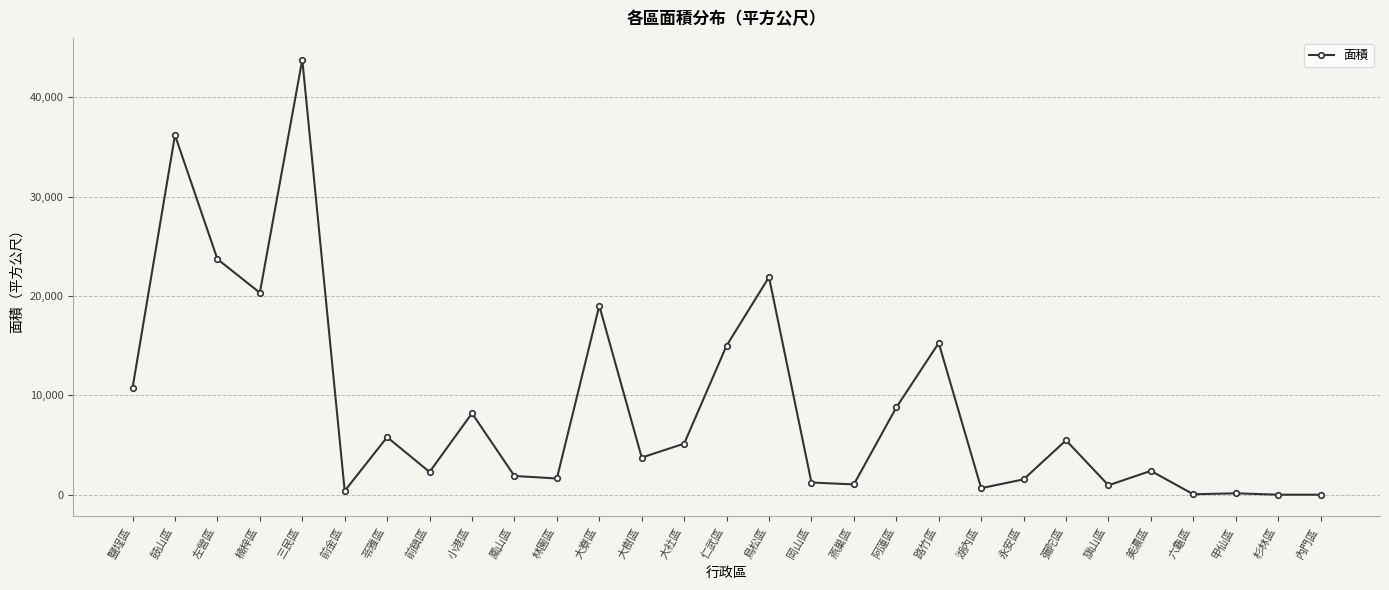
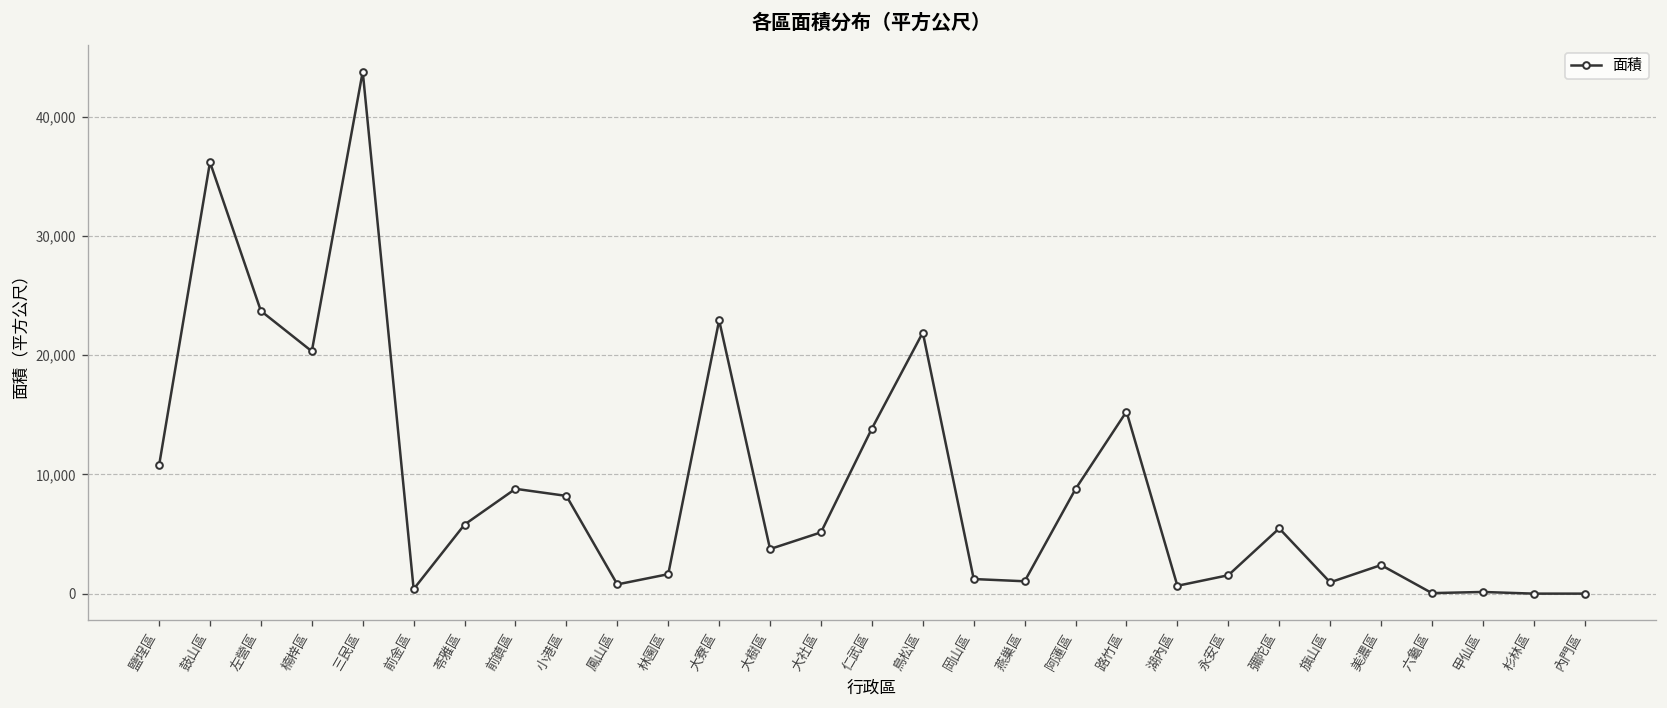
  {
    "鹽埕區": "11,000",
    "鼓山區": "36,000",
    "左營區": "24,000",
    "楠梓區": "20,000",
    "三民區": "44,000",
    "前金區": "0",
    "苓雅區": "6,000",
-   "前鎮區": "2,000",
+   "前鎮區": "9,000",
    "小港區": "8,000",
-   "鳳山區": "2,000",
+   "鳳山區": "1,000",
    "林園區": "2,000",
-   "大寮區": "19,000",
+   "大寮區": "23,000",
    "大樹區": "4,000",
    "大社區": "5,000",
-   "仁武區": "15,000",
+   "仁武區": "14,000",
    "鳥松區": "22,000",
    "岡山區": "1,000",
    "燕巢區": "1,000",
    "阿蓮區": "9,000",
    "路竹區": "15,000",
    "湖內區": "1,000",
    "永安區": "2,000",
    "彌陀區": "5,000",
    "旗山區": "1,000",
    "美濃區": "2,000",
    "六龜區": "0",
    "甲仙區": "0",
    "杉林區": "0",
    "內門區": "0"
  }
